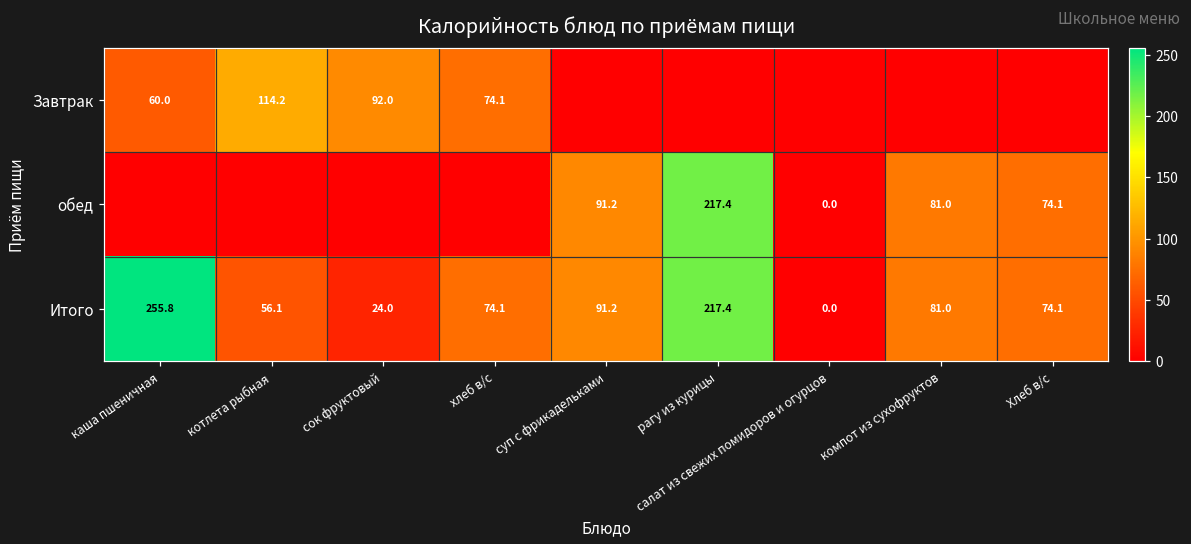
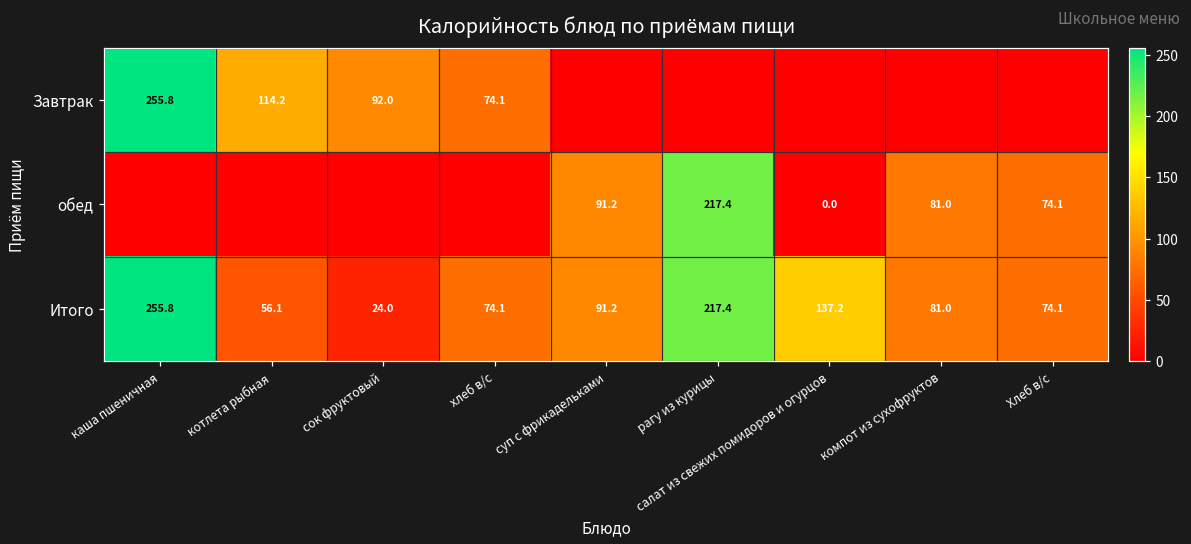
  {
    "Завтрак": {
-     "каша пшеничная": 60.0,
+     "каша пшеничная": 255.8,
      "котлета рыбная": 114.2,
      "сок фруктовый": 92.0,
      "хлеб в/с": 74.1
    },
    "обед": {
      "суп с фрикадельками": 91.2,
      "рагу из курицы": 217.4,
      "салат из свежих помидоров и огурцов": 0.0,
      "компот из сухофруктов": 81.0,
      "Хлеб в/с": 74.1
    },
    "Итого": {
      "каша пшеничная": 255.8,
      "котлета рыбная": 56.1,
      "сок фруктовый": 24.0,
      "хлеб в/с": 74.1,
      "суп с фрикадельками": 91.2,
      "рагу из курицы": 217.4,
-     "салат из свежих помидоров и огурцов": 0.0,
+     "салат из свежих помидоров и огурцов": 137.2,
      "компот из сухофруктов": 81.0,
      "Хлеб в/с": 74.1
    }
  }
